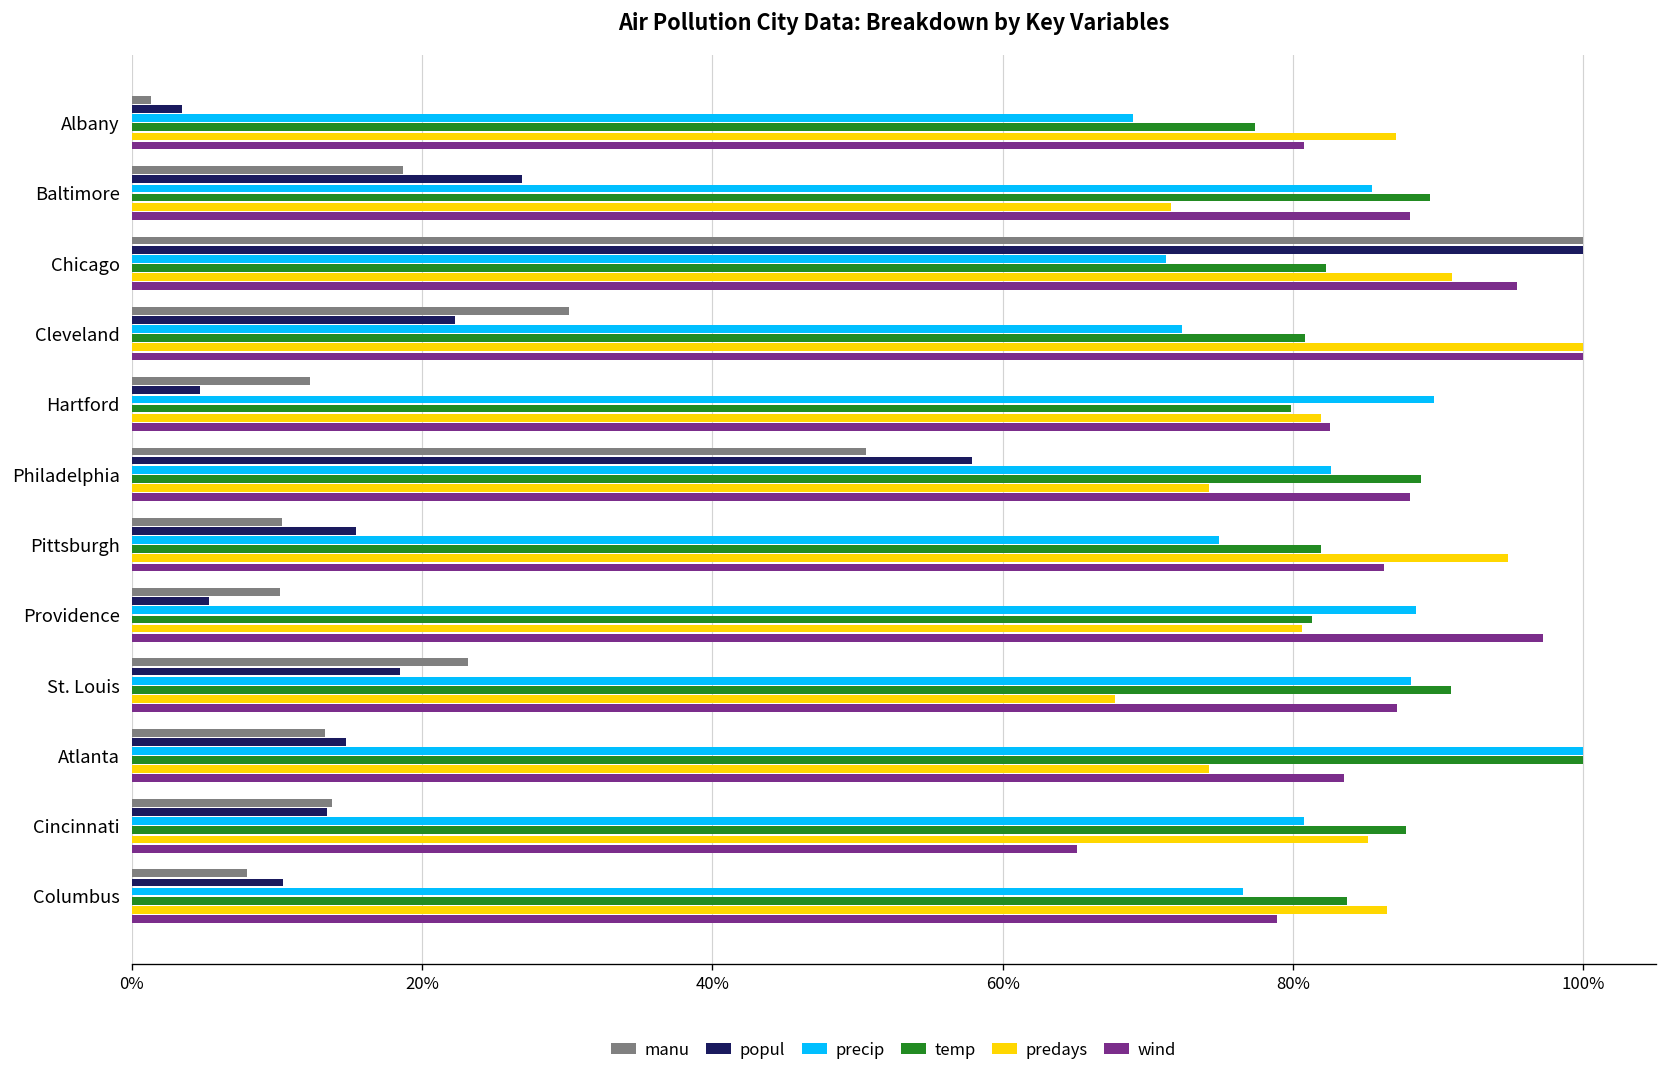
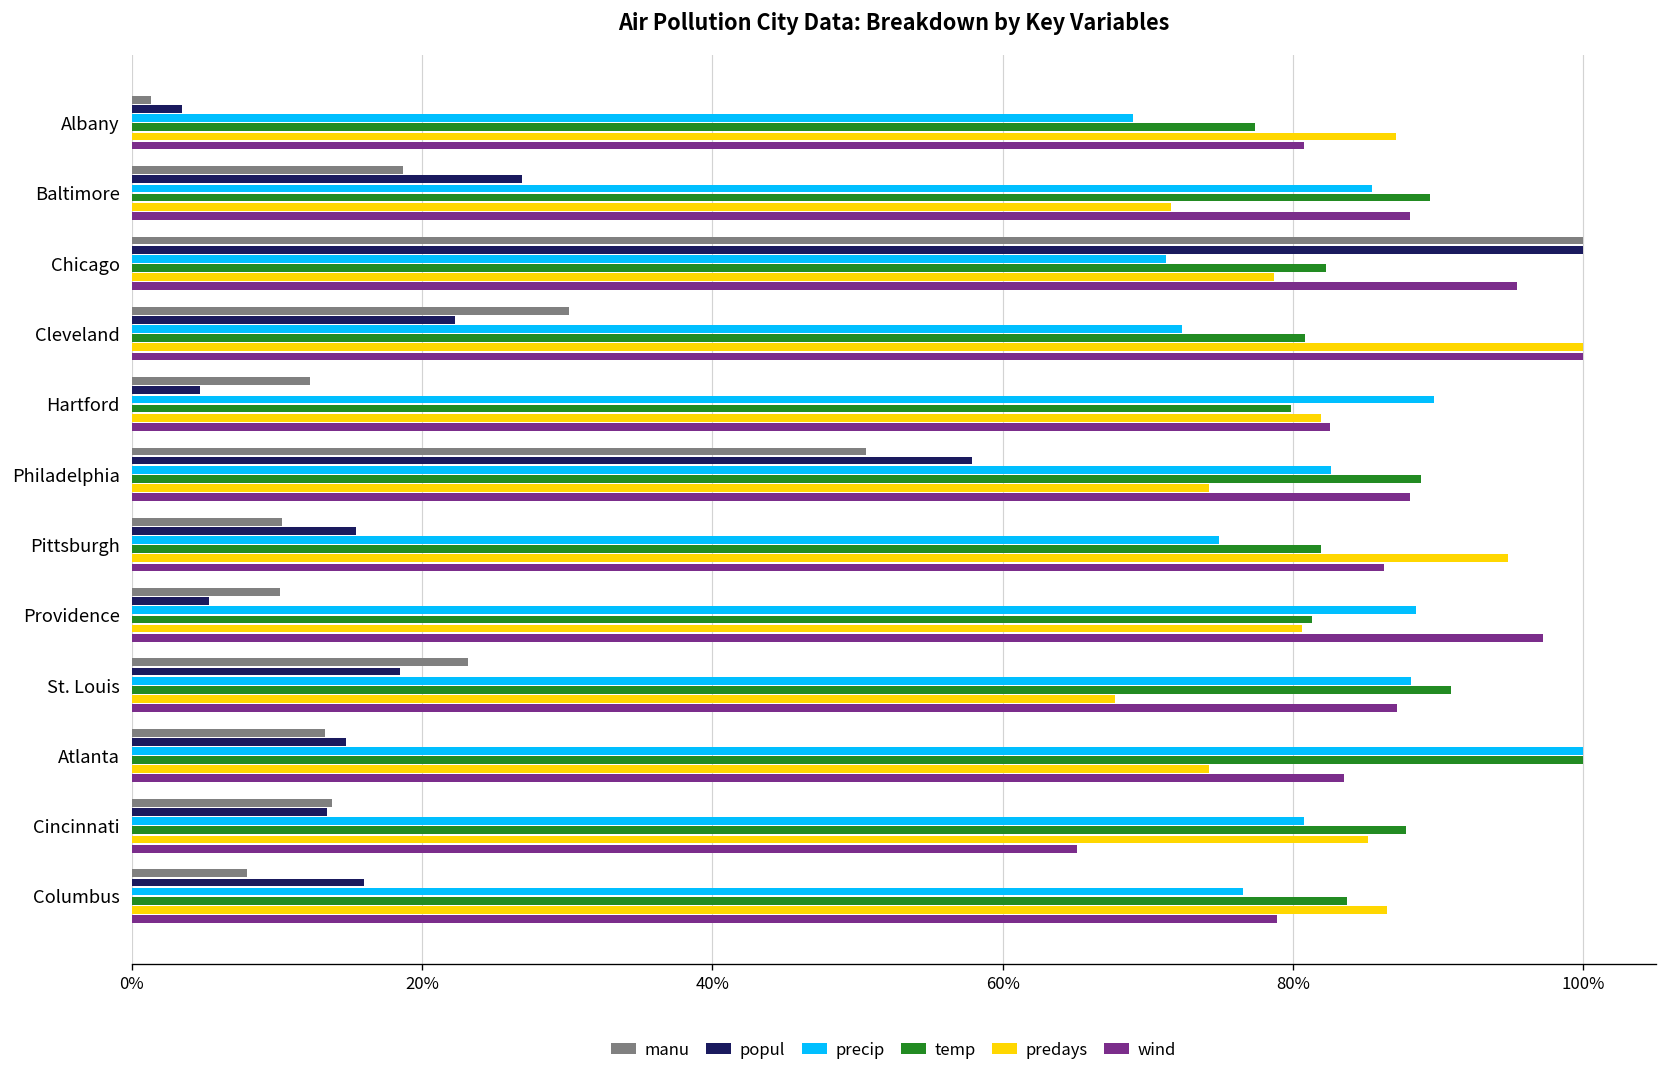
  {
    "manu": {
      "Albany": "1.3%",
      "Baltimore": "18.7%",
      "Chicago": "100.0%",
      "Cleveland": "30.1%",
      "Hartford": "12.3%",
      "Philadelphia": "50.6%",
      "Pittsburgh": "10.4%",
      "Providence": "10.3%",
      "St. Louis": "23.2%",
      "Atlanta": "13.3%",
      "Cincinnati": "13.8%",
      "Columbus": "8.0%"
    },
    "popul": {
      "Albany": "3.4%",
      "Baltimore": "26.9%",
      "Chicago": "100.0%",
      "Cleveland": "22.3%",
      "Hartford": "4.7%",
      "Philadelphia": "57.9%",
      "Pittsburgh": "15.4%",
      "Providence": "5.3%",
      "St. Louis": "18.5%",
      "Atlanta": "14.8%",
      "Cincinnati": "13.4%",
-     "Columbus": "10.4%"
+     "Columbus": "16.0%"
    },
    "precip": {
      "Albany": "69.0%",
      "Baltimore": "85.5%",
      "Chicago": "71.2%",
      "Cleveland": "72.4%",
      "Hartford": "89.7%",
      "Philadelphia": "82.6%",
      "Pittsburgh": "74.9%",
      "Providence": "88.4%",
      "St. Louis": "88.1%",
      "Atlanta": "100.0%",
      "Cincinnati": "80.8%",
      "Columbus": "76.6%"
    },
    "temp": {
      "Albany": "77.4%",
      "Baltimore": "89.4%",
      "Chicago": "82.3%",
      "Cleveland": "80.8%",
      "Hartford": "79.8%",
      "Philadelphia": "88.8%",
      "Pittsburgh": "82.0%",
      "Providence": "81.3%",
      "St. Louis": "90.9%",
      "Atlanta": "100.0%",
      "Cincinnati": "87.8%",
      "Columbus": "83.7%"
    },
    "predays": {
      "Albany": "87.1%",
      "Baltimore": "71.6%",
-     "Chicago": "91.0%",
+     "Chicago": "78.7%",
      "Cleveland": "100.0%",
      "Hartford": "81.9%",
      "Philadelphia": "74.2%",
      "Pittsburgh": "94.8%",
      "Providence": "80.6%",
      "St. Louis": "67.7%",
      "Atlanta": "74.2%",
      "Cincinnati": "85.2%",
      "Columbus": "86.5%"
    },
    "wind": {
      "Albany": "80.7%",
      "Baltimore": "88.1%",
      "Chicago": "95.4%",
      "Cleveland": "100.0%",
      "Hartford": "82.6%",
      "Philadelphia": "88.1%",
      "Pittsburgh": "86.2%",
      "Providence": "97.2%",
      "St. Louis": "87.2%",
      "Atlanta": "83.5%",
      "Cincinnati": "65.1%",
      "Columbus": "78.9%"
    }
  }
